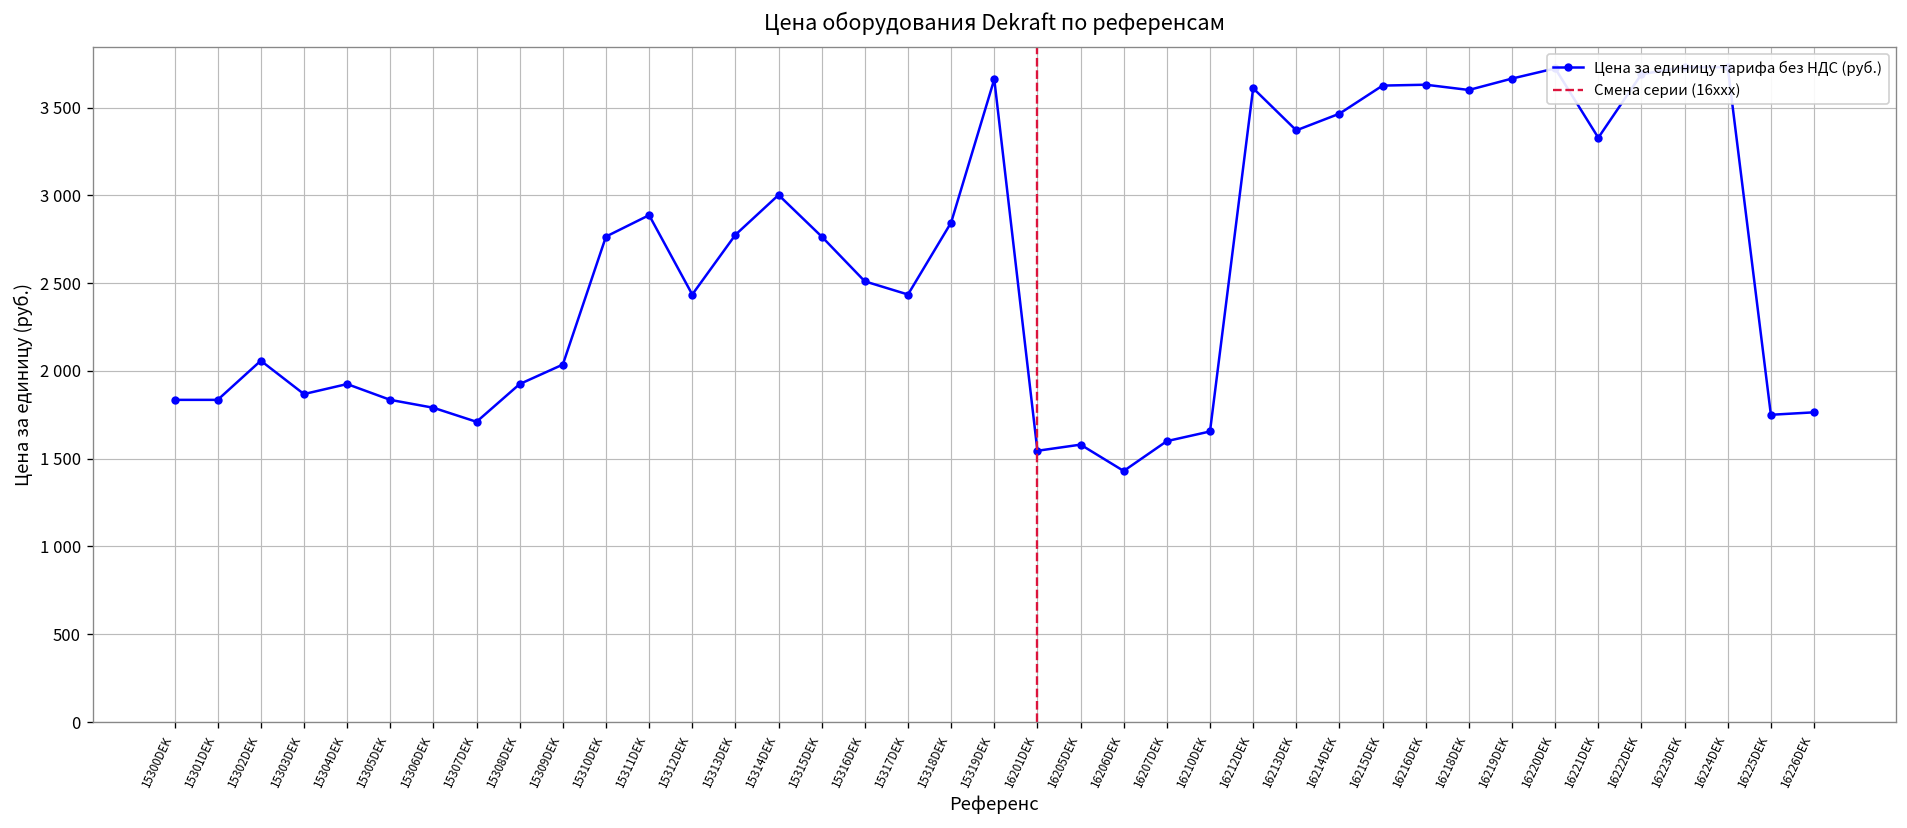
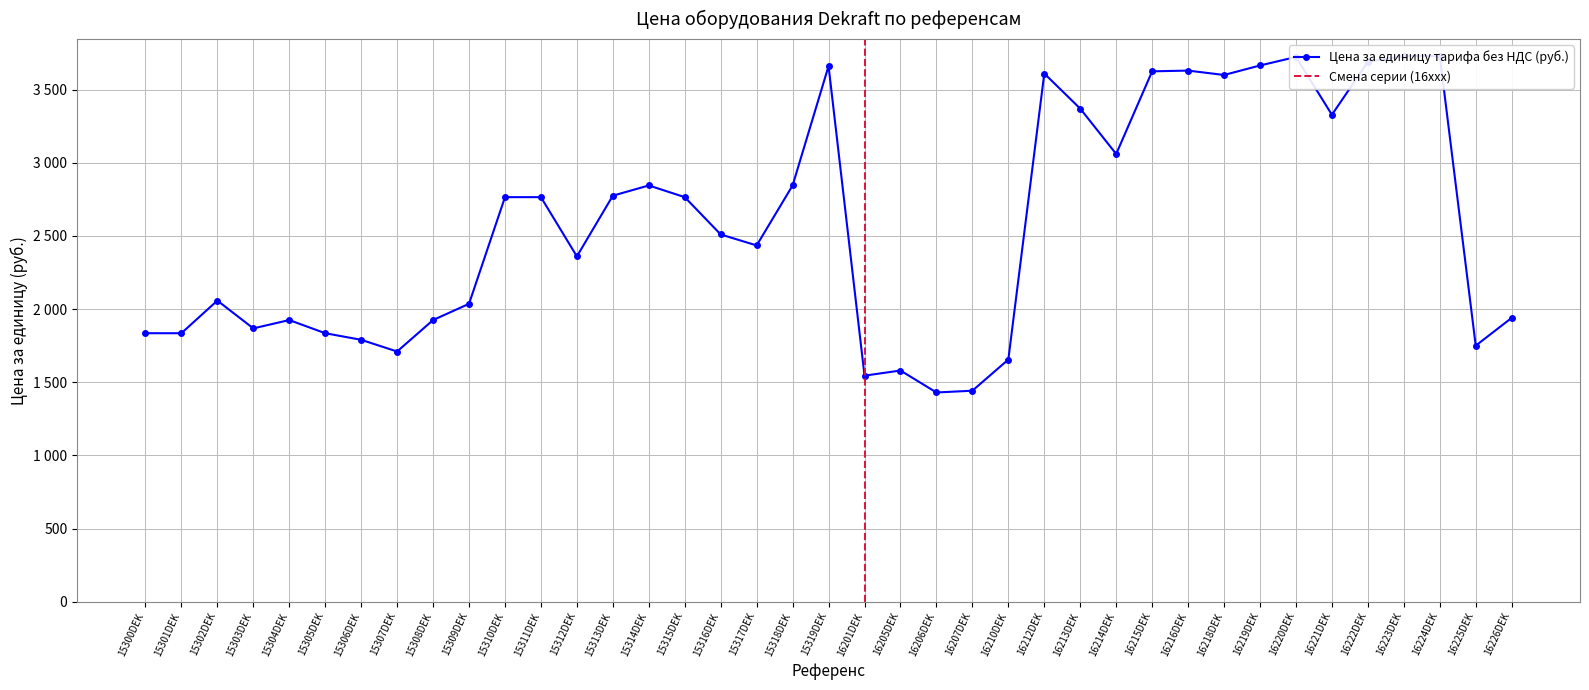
  {
    "15300DEK": 1840,
    "15301DEK": 1840,
    "15302DEK": 2060,
    "15303DEK": 1870,
    "15304DEK": 1930,
    "15305DEK": 1840,
    "15306DEK": 1790,
    "15307DEK": 1710,
    "15308DEK": 1930,
    "15309DEK": 2040,
    "15310DEK": 2770,
-   "15311DEK": 2890,
-   "15312DEK": 2440,
+   "15311DEK": 2770,
+   "15312DEK": 2360,
    "15313DEK": 2780,
-   "15314DEK": 3000,
+   "15314DEK": 2850,
    "15315DEK": 2770,
    "15316DEK": 2510,
    "15317DEK": 2440,
    "15318DEK": 2850,
    "15319DEK": 3660,
    "16201DEK": 1550,
    "16205DEK": 1580,
    "16206DEK": 1430,
-   "16207DEK": 1600,
+   "16207DEK": 1440,
    "16210DEK": 1660,
    "16212DEK": 3610,
    "16213DEK": 3370,
-   "16214DEK": 3470,
+   "16214DEK": 3060,
    "16215DEK": 3630,
    "16216DEK": 3630,
    "16218DEK": 3600,
    "16219DEK": 3670,
    "16221DEK": 3330,
    "16225DEK": 1750,
-   "16226DEK": 1760
+   "16226DEK": 1940
  }
